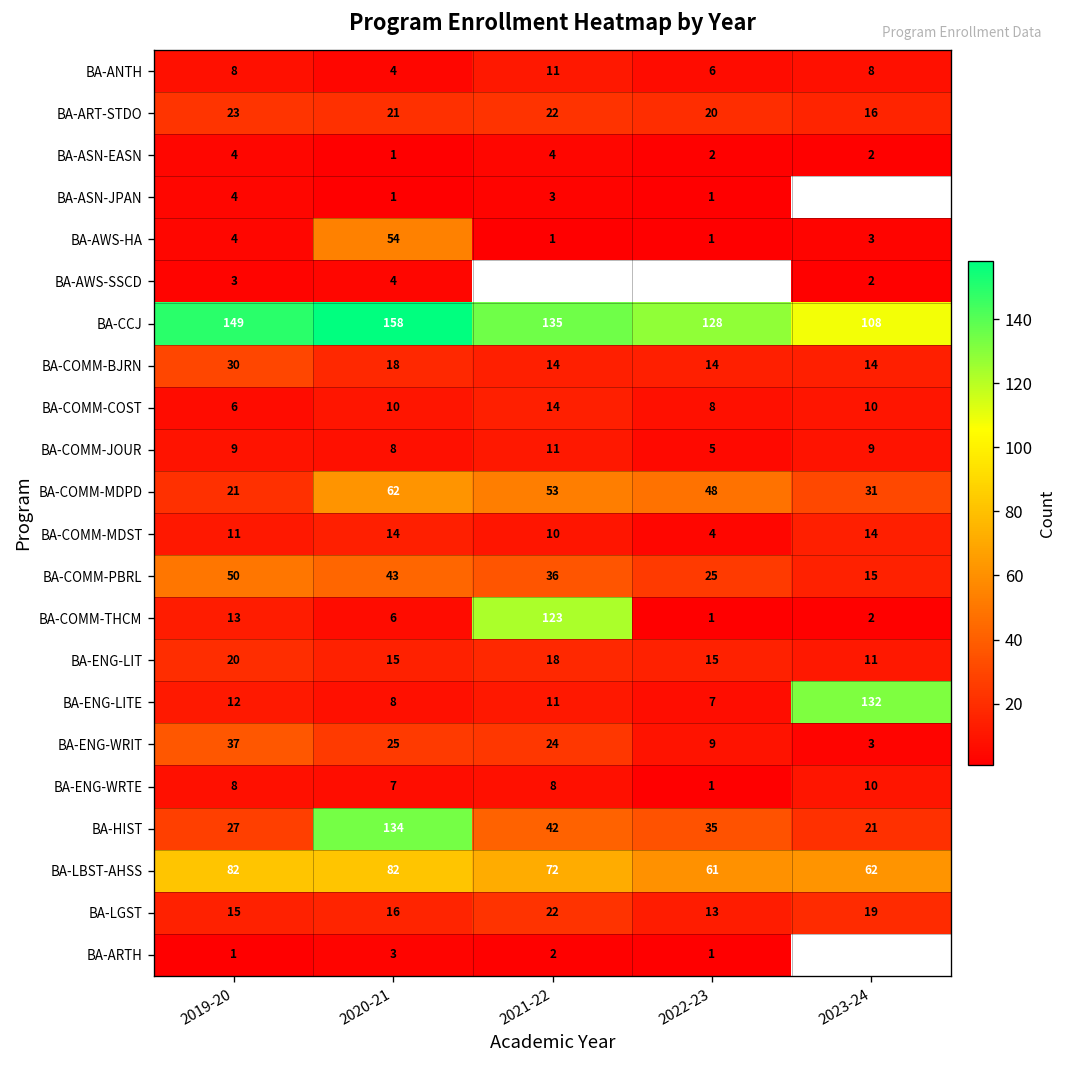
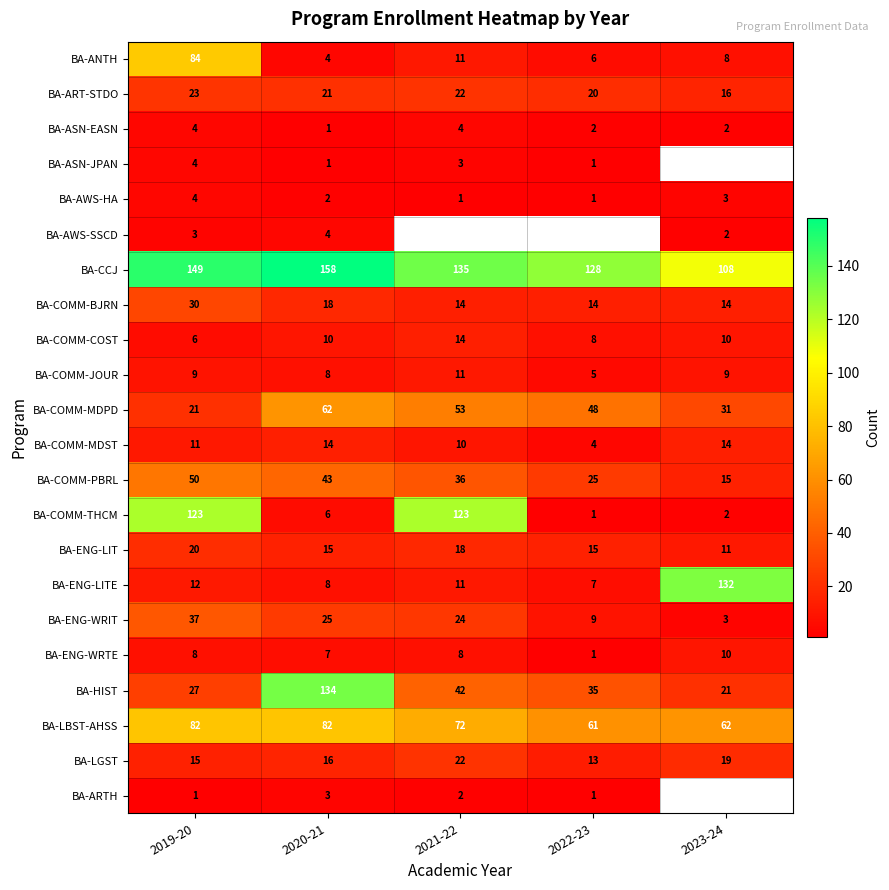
  {
    "BA-ANTH": {
-     "2019-20": 8,
+     "2019-20": 84,
      "2020-21": 4,
      "2021-22": 11,
      "2022-23": 6,
      "2023-24": 8
    },
    "BA-ART-STDO": {
      "2019-20": 23,
      "2020-21": 21,
      "2021-22": 22,
      "2022-23": 20,
      "2023-24": 16
    },
    "BA-ASN-EASN": {
      "2019-20": 4,
      "2020-21": 1,
      "2021-22": 4,
      "2022-23": 2,
      "2023-24": 2
    },
    "BA-ASN-JPAN": {
      "2019-20": 4,
      "2020-21": 1,
      "2021-22": 3,
      "2022-23": 1
    },
    "BA-AWS-HA": {
      "2019-20": 4,
-     "2020-21": 54,
+     "2020-21": 2,
      "2021-22": 1,
      "2022-23": 1,
      "2023-24": 3
    },
    "BA-AWS-SSCD": {
      "2019-20": 3,
      "2020-21": 4,
      "2023-24": 2
    },
    "BA-CCJ": {
      "2019-20": 149,
      "2020-21": 158,
      "2021-22": 135,
      "2022-23": 128,
      "2023-24": 108
    },
    "BA-COMM-BJRN": {
      "2019-20": 30,
      "2020-21": 18,
      "2021-22": 14,
      "2022-23": 14,
      "2023-24": 14
    },
    "BA-COMM-COST": {
      "2019-20": 6,
      "2020-21": 10,
      "2021-22": 14,
      "2022-23": 8,
      "2023-24": 10
    },
    "BA-COMM-JOUR": {
      "2019-20": 9,
      "2020-21": 8,
      "2021-22": 11,
      "2022-23": 5,
      "2023-24": 9
    },
    "BA-COMM-MDPD": {
      "2019-20": 21,
      "2020-21": 62,
      "2021-22": 53,
      "2022-23": 48,
      "2023-24": 31
    },
    "BA-COMM-MDST": {
      "2019-20": 11,
      "2020-21": 14,
      "2021-22": 10,
      "2022-23": 4,
      "2023-24": 14
    },
    "BA-COMM-PBRL": {
      "2019-20": 50,
      "2020-21": 43,
      "2021-22": 36,
      "2022-23": 25,
      "2023-24": 15
    },
    "BA-COMM-THCM": {
-     "2019-20": 13,
+     "2019-20": 123,
      "2020-21": 6,
      "2021-22": 123,
      "2022-23": 1,
      "2023-24": 2
    },
    "BA-ENG-LIT": {
      "2019-20": 20,
      "2020-21": 15,
      "2021-22": 18,
      "2022-23": 15,
      "2023-24": 11
    },
    "BA-ENG-LITE": {
      "2019-20": 12,
      "2020-21": 8,
      "2021-22": 11,
      "2022-23": 7,
      "2023-24": 132
    },
    "BA-ENG-WRIT": {
      "2019-20": 37,
      "2020-21": 25,
      "2021-22": 24,
      "2022-23": 9,
      "2023-24": 3
    },
    "BA-ENG-WRTE": {
      "2019-20": 8,
      "2020-21": 7,
      "2021-22": 8,
      "2022-23": 1,
      "2023-24": 10
    },
    "BA-HIST": {
      "2019-20": 27,
      "2020-21": 134,
      "2021-22": 42,
      "2022-23": 35,
      "2023-24": 21
    },
    "BA-LBST-AHSS": {
      "2019-20": 82,
      "2020-21": 82,
      "2021-22": 72,
      "2022-23": 61,
      "2023-24": 62
    },
    "BA-LGST": {
      "2019-20": 15,
      "2020-21": 16,
      "2021-22": 22,
      "2022-23": 13,
      "2023-24": 19
    },
    "BA-ARTH": {
      "2019-20": 1,
      "2020-21": 3,
      "2021-22": 2,
      "2022-23": 1
    }
  }
